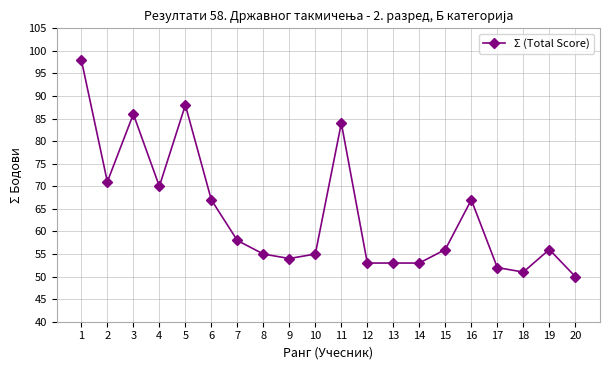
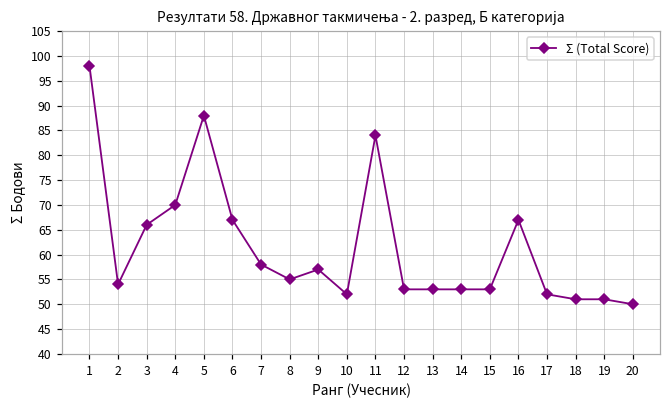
  {
    "1": 98,
-   "2": 71,
-   "3": 86,
+   "2": 54,
+   "3": 66,
    "4": 70,
    "5": 88,
    "6": 67,
    "7": 58,
    "8": 55,
-   "9": 54,
-   "10": 55,
+   "9": 57,
+   "10": 52,
    "11": 84,
    "12": 53,
    "13": 53,
    "14": 53,
-   "15": 56,
+   "15": 53,
    "16": 67,
    "17": 52,
    "18": 51,
-   "19": 56,
+   "19": 51,
    "20": 50
  }
